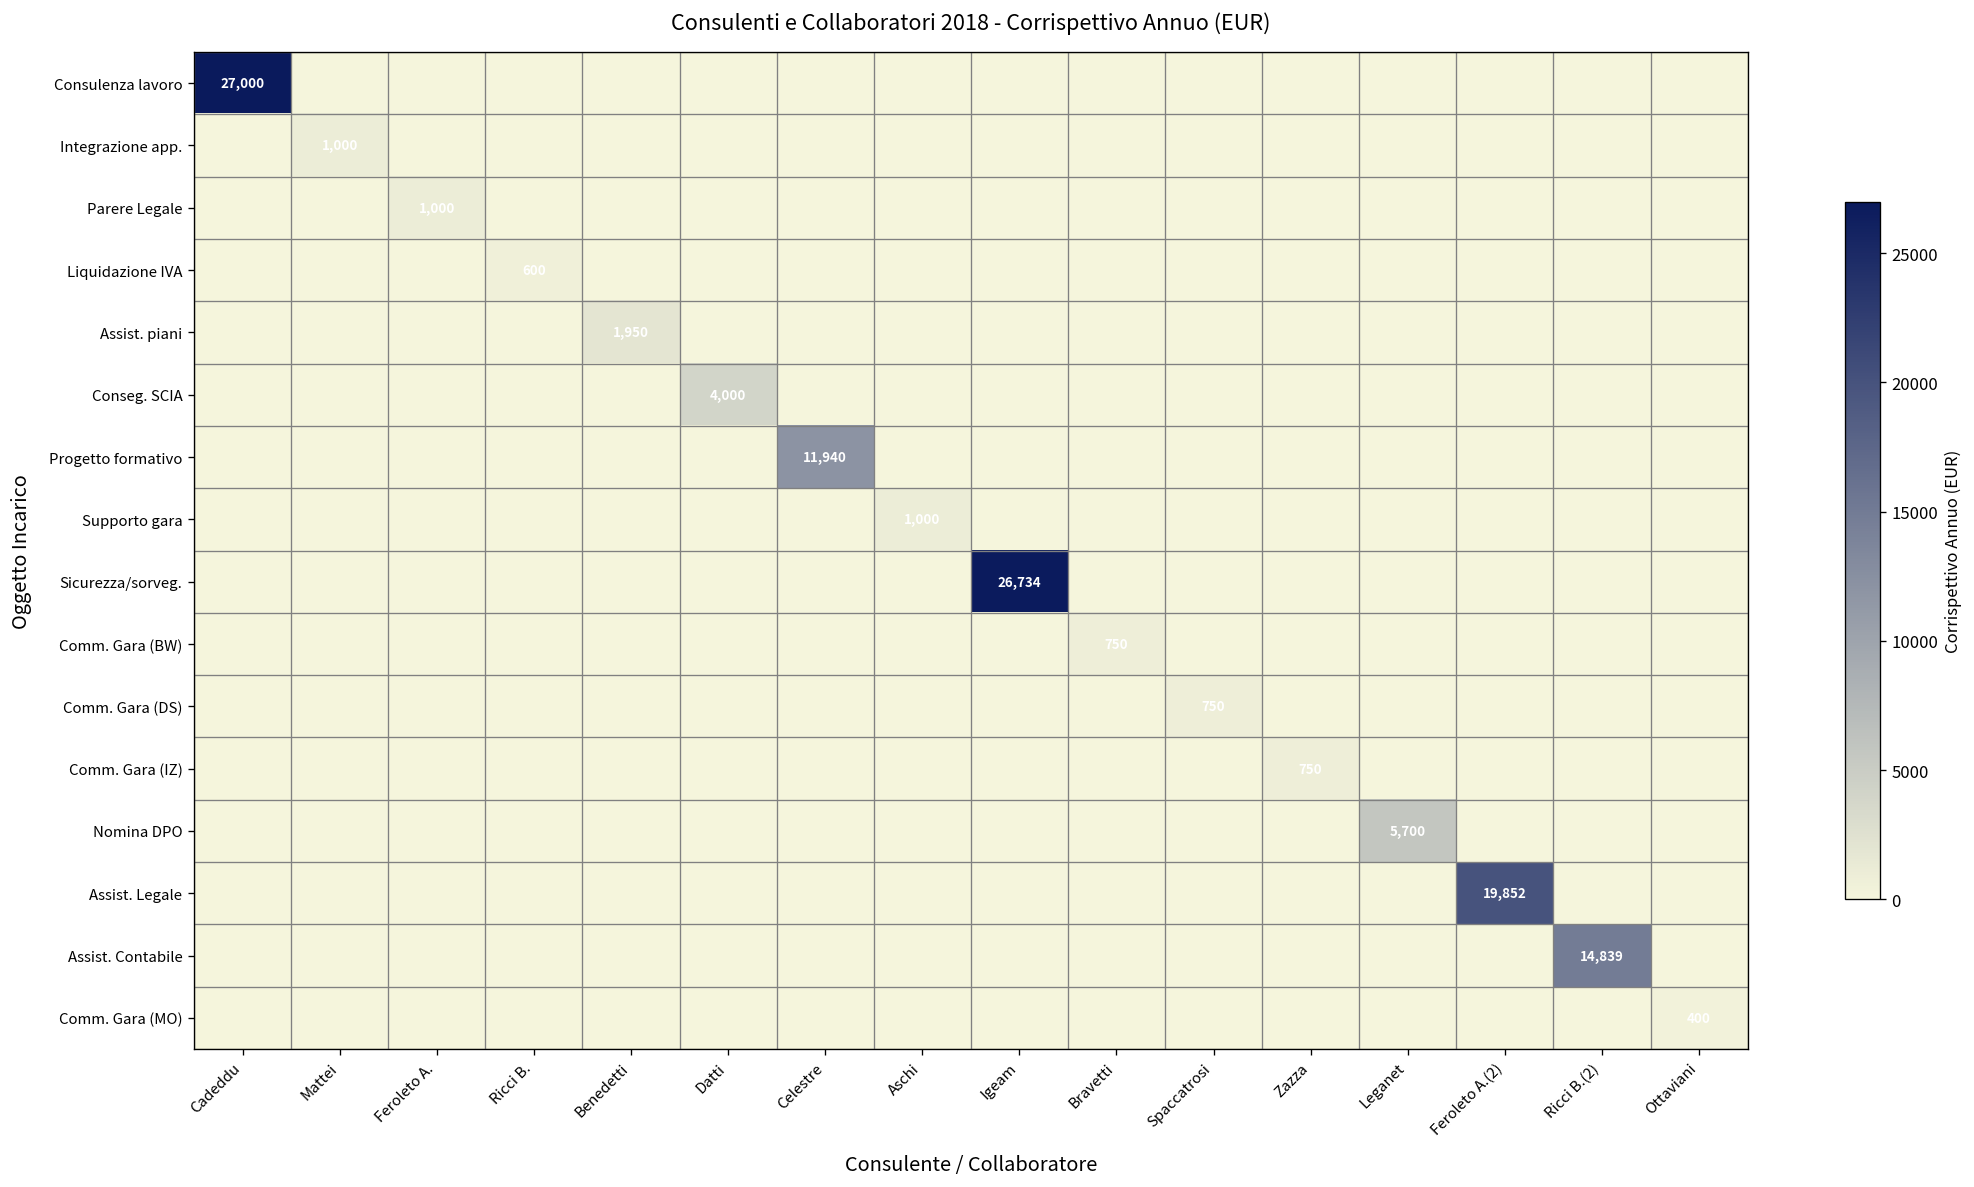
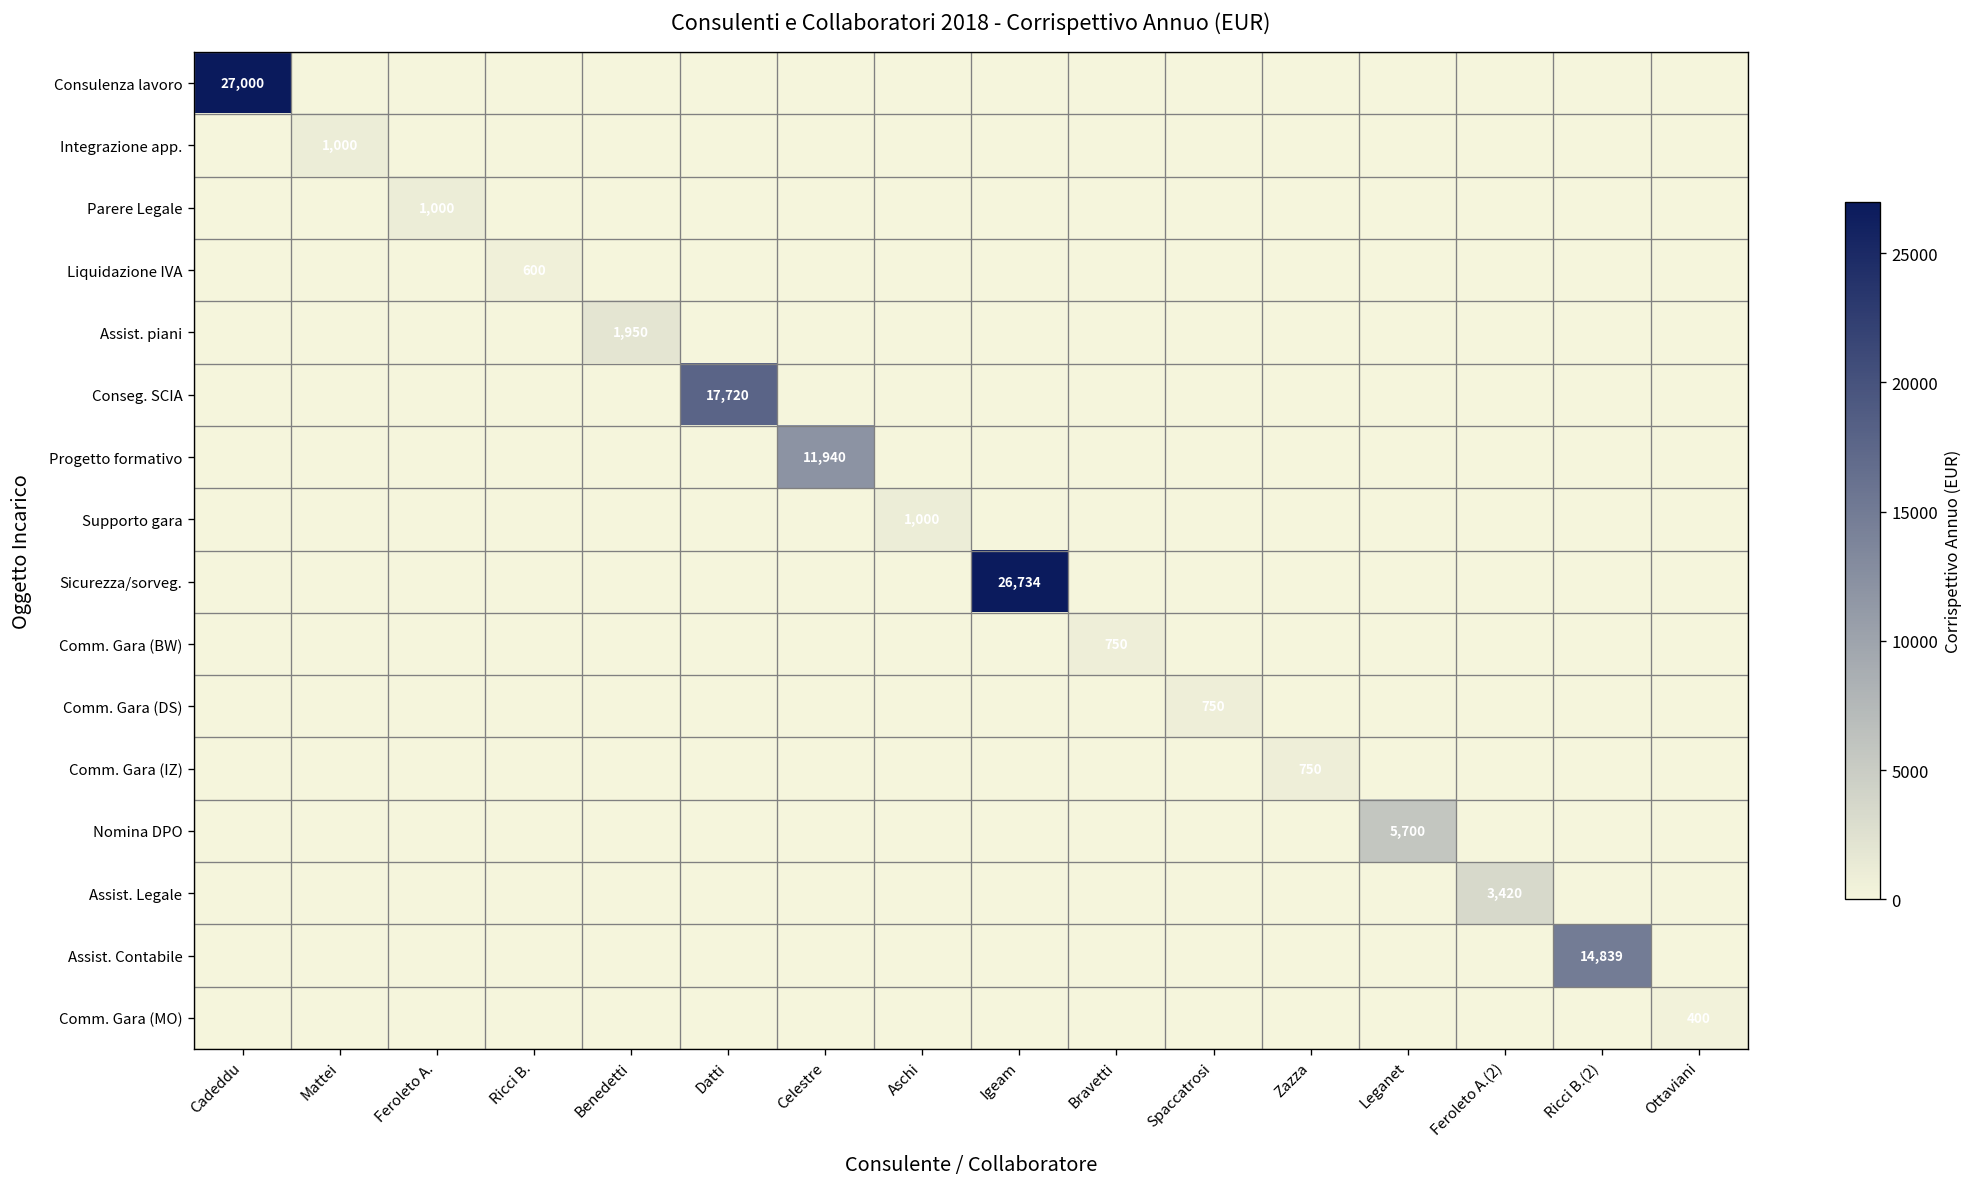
  {
    "Consulenza lavoro": {
      "Cadeddu": "27,000"
    },
    "Conseg. SCIA": {
-     "Datti": "4,000"
+     "Datti": "17,720"
    },
    "Progetto formativo": {
      "Celestre": "11,940"
    },
    "Sicurezza/sorveg.": {
      "Igeam": "26,734"
    },
    "Nomina DPO": {
      "Leganet": "5,700"
    },
    "Assist. Legale": {
-     "Feroleto A.(2)": "19,852"
+     "Feroleto A.(2)": "3,420"
    },
    "Assist. Contabile": {
      "Ricci B.(2)": "14,839"
    }
  }
